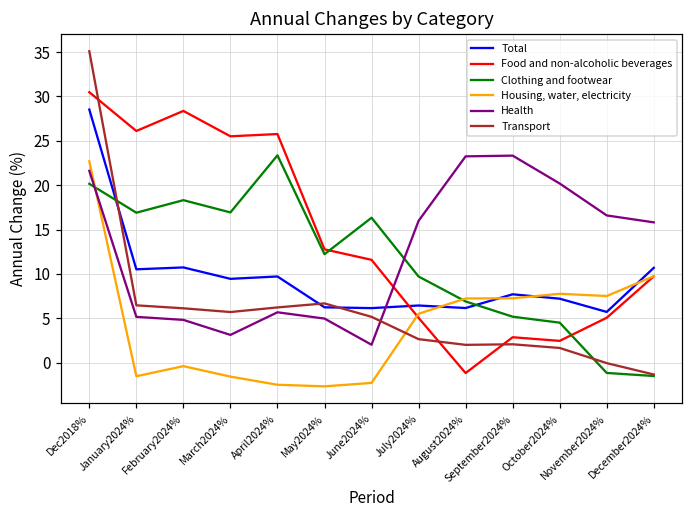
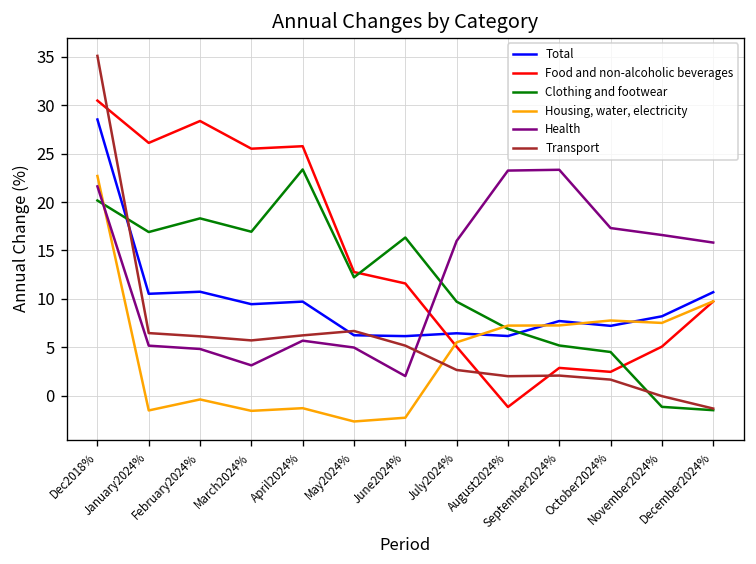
  {
    "Total": {
      "Dec2018%": 29,
      "January2024%": 11,
      "February2024%": 11,
      "March2024%": 9,
      "April2024%": 10,
      "May2024%": 6,
      "June2024%": 6,
      "July2024%": 6,
      "August2024%": 6,
      "September2024%": 8,
      "October2024%": 7,
-     "November2024%": 6,
+     "November2024%": 8,
      "December2024%": 11
    },
    "Food and non-alcoholic beverages": {
      "Dec2018%": 30,
      "January2024%": 26,
      "February2024%": 28,
      "March2024%": 26,
      "April2024%": 26,
      "May2024%": 13,
      "June2024%": 12,
      "July2024%": 5,
      "August2024%": -1,
      "September2024%": 3,
      "October2024%": 2,
      "November2024%": 5
    },
    "Clothing and footwear": {
      "Dec2018%": 20,
      "January2024%": 17,
      "February2024%": 18,
      "March2024%": 17,
      "April2024%": 23,
      "May2024%": 12,
      "June2024%": 16,
      "July2024%": 10,
      "August2024%": 7,
      "September2024%": 5,
      "October2024%": 5,
      "November2024%": -1
    },
    "Housing, water, electricity": {
      "Dec2018%": 23,
      "January2024%": -2,
      "February2024%": 0,
      "March2024%": -2,
-     "April2024%": -2,
+     "April2024%": -1,
      "May2024%": -3,
      "June2024%": -2,
      "July2024%": 6,
      "August2024%": 7,
      "September2024%": 7,
      "October2024%": 8,
      "November2024%": 8
    },
    "Health": {
      "Dec2018%": 22,
      "January2024%": 5,
      "February2024%": 5,
      "March2024%": 3,
      "April2024%": 6,
      "May2024%": 5,
      "June2024%": 2,
      "July2024%": 16,
      "August2024%": 23,
      "September2024%": 23,
-     "October2024%": 20,
+     "October2024%": 17,
      "November2024%": 17,
      "December2024%": 16
    },
    "Transport": {
      "Dec2018%": 35,
      "January2024%": 6,
      "February2024%": 6,
      "March2024%": 6,
      "April2024%": 6,
      "May2024%": 7,
      "June2024%": 5,
      "July2024%": 3,
      "August2024%": 2,
      "September2024%": 2,
      "October2024%": 2,
      "November2024%": 0
    }
  }
